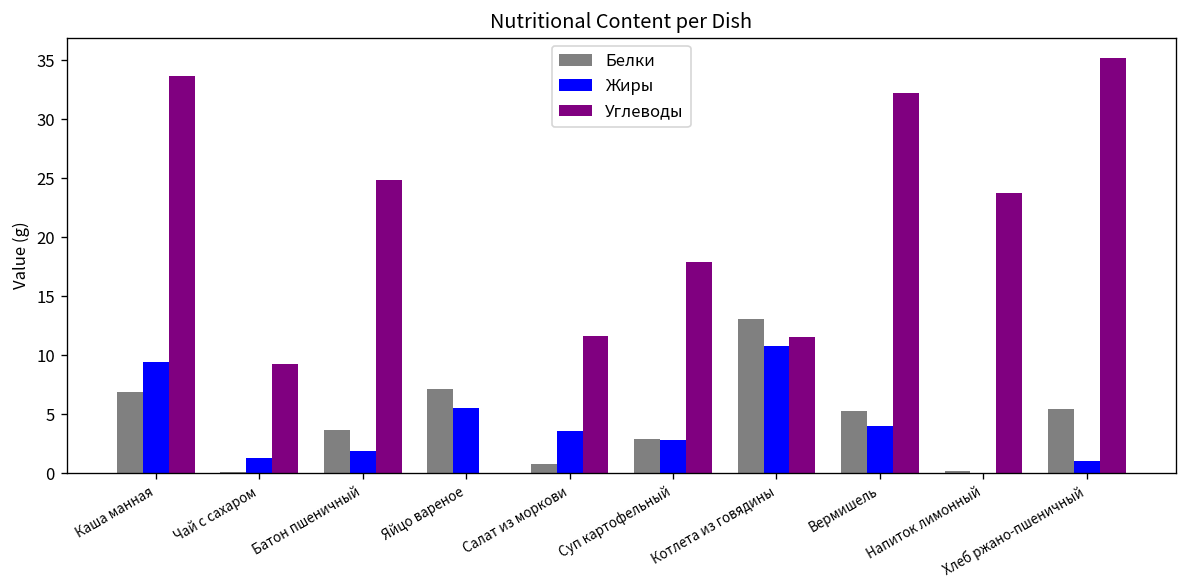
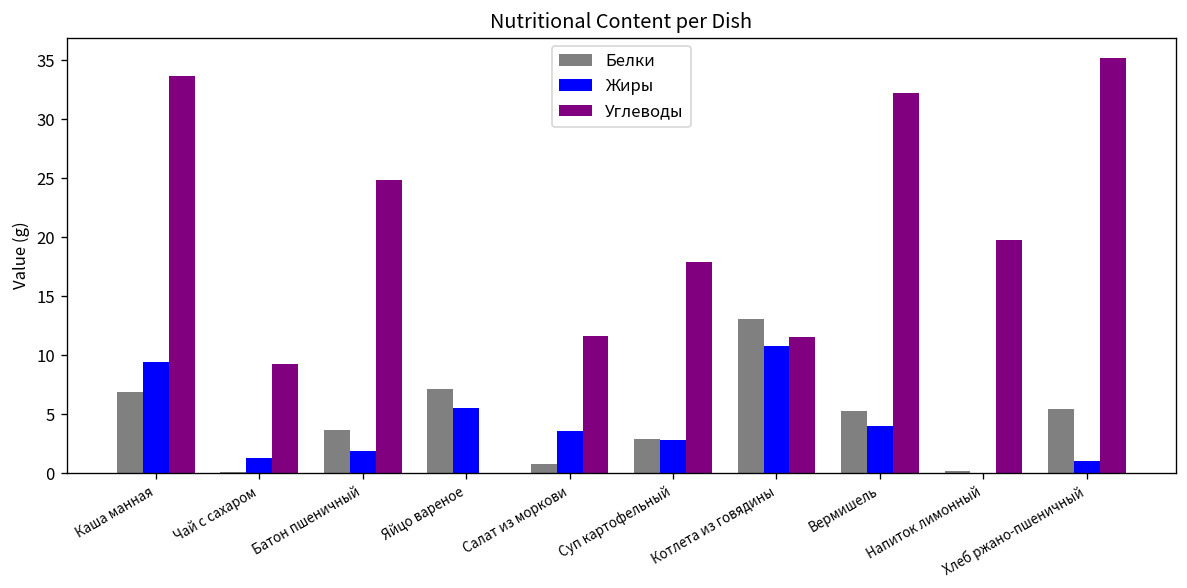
  {
    "Белки": {
      "Каша манная": 7,
      "Батон пшеничный": 4,
      "Яйцо вареное": 7,
      "Салат из моркови": 1,
      "Суп картофельный": 3,
      "Котлета из говядины": 13,
      "Вермишель": 5,
      "Хлеб ржано-пшеничный": 5
    },
    "Жиры": {
      "Каша манная": 9,
      "Чай с сахаром": 1,
      "Батон пшеничный": 2,
      "Яйцо вареное": 6,
      "Салат из моркови": 4,
      "Суп картофельный": 3,
      "Котлета из говядины": 11,
      "Вермишель": 4,
      "Напиток лимонный": 0,
      "Хлеб ржано-пшеничный": 1
    },
    "Углеводы": {
      "Каша манная": 34,
      "Чай с сахаром": 9,
      "Батон пшеничный": 25,
      "Салат из моркови": 12,
      "Суп картофельный": 18,
      "Котлета из говядины": 12,
      "Вермишель": 32,
-     "Напиток лимонный": 24,
+     "Напиток лимонный": 20,
      "Хлеб ржано-пшеничный": 35
    }
  }
